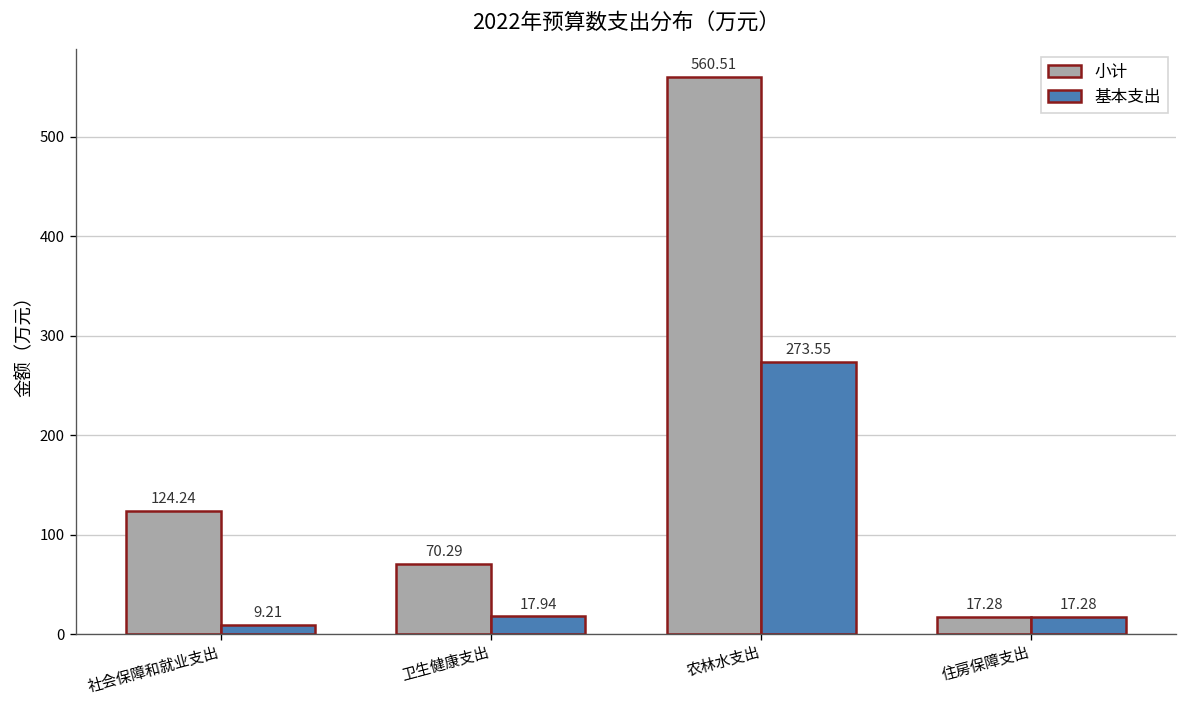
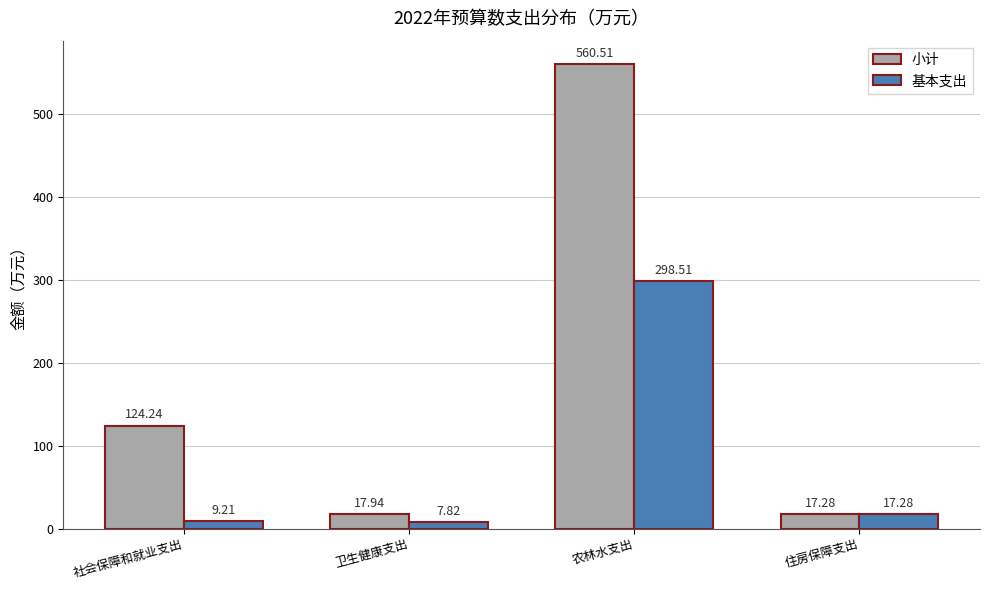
  {
    "小计": {
      "社会保障和就业支出": 124.24,
-     "卫生健康支出": 70.29,
+     "卫生健康支出": 17.94,
      "农林水支出": 560.51,
      "住房保障支出": 17.28
    },
    "基本支出": {
      "社会保障和就业支出": 9.21,
-     "卫生健康支出": 17.94,
-     "农林水支出": 273.55,
+     "卫生健康支出": 7.82,
+     "农林水支出": 298.51,
      "住房保障支出": 17.28
    }
  }
